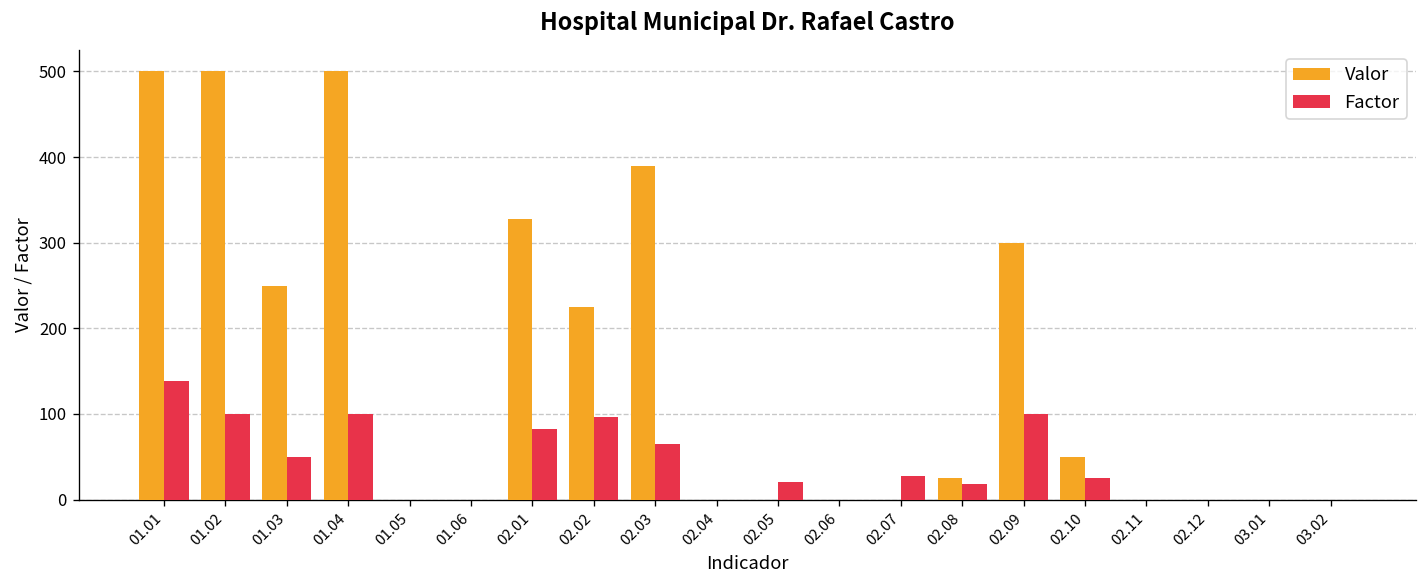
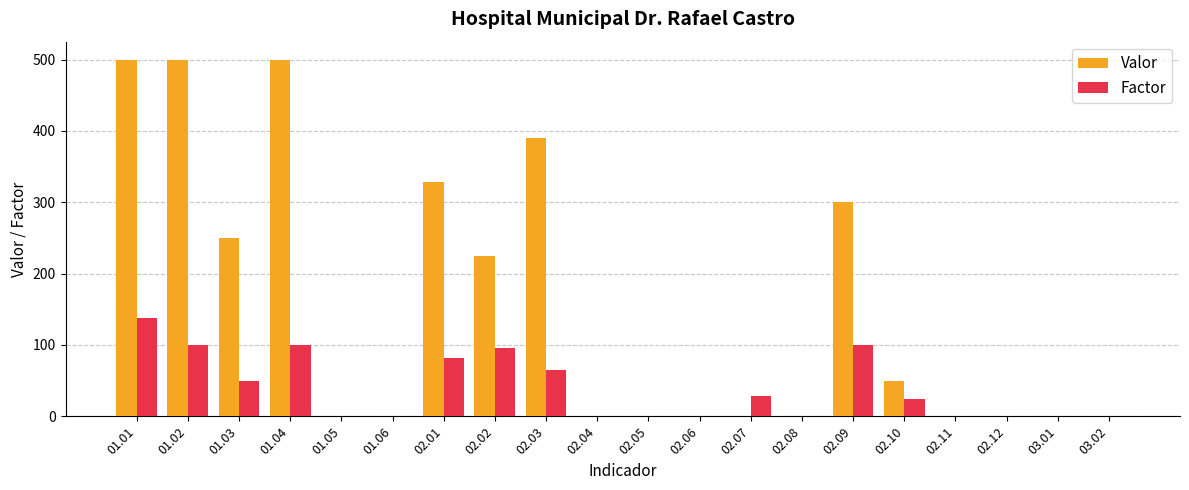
  {
    "Valor": {
      "01.01": 500,
      "01.02": 500,
      "01.03": 250,
      "01.04": 500,
      "01.05": 0,
      "01.06": 0,
      "02.01": 330,
      "02.02": 230,
      "02.03": 390,
      "02.04": 0,
      "02.05": 0,
      "02.06": 0,
      "02.07": 0,
-     "02.08": 30,
+     "02.08": 0,
      "02.09": 300,
      "02.10": 50,
      "02.11": 0,
      "02.12": 0,
      "03.01": 0,
      "03.02": 0
    },
    "Factor": {
      "01.01": 140,
      "01.02": 100,
      "01.03": 50,
      "01.04": 100,
      "01.05": 0,
      "01.06": 0,
      "02.01": 80,
      "02.02": 100,
      "02.03": 70,
      "02.04": 0,
-     "02.05": 20,
+     "02.05": 0,
      "02.06": 0,
      "02.07": 30,
-     "02.08": 20,
+     "02.08": 0,
      "02.09": 100,
      "02.10": 30,
      "02.11": 0,
      "02.12": 0,
      "03.01": 0,
      "03.02": 0
    }
  }
